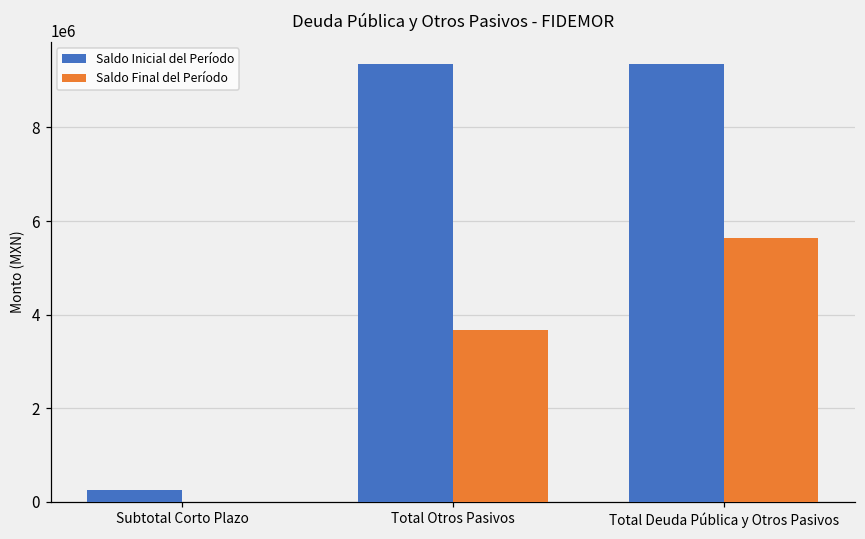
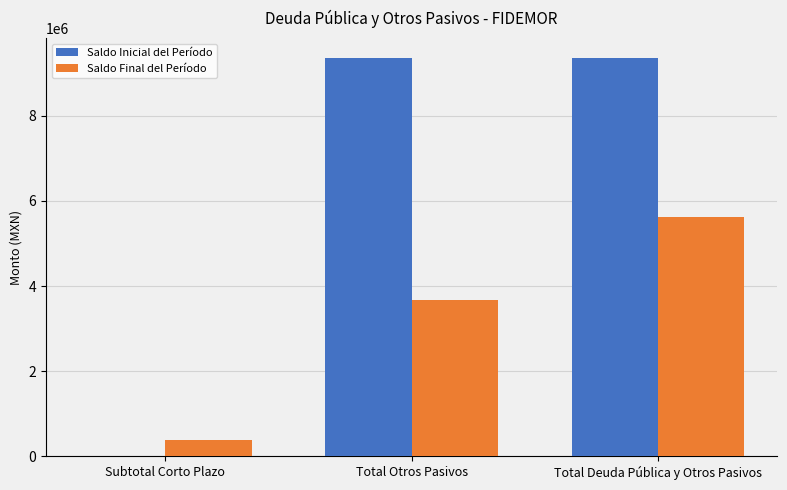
  {
    "Saldo Inicial del Período": {
-     "Subtotal Corto Plazo": 300000,
+     "Subtotal Corto Plazo": 0,
      "Total Otros Pasivos": 9400000,
      "Total Deuda Pública y Otros Pasivos": 9400000
    },
    "Saldo Final del Período": {
-     "Subtotal Corto Plazo": 0,
+     "Subtotal Corto Plazo": 400000,
      "Total Otros Pasivos": 3700000,
      "Total Deuda Pública y Otros Pasivos": 5600000
    }
  }
